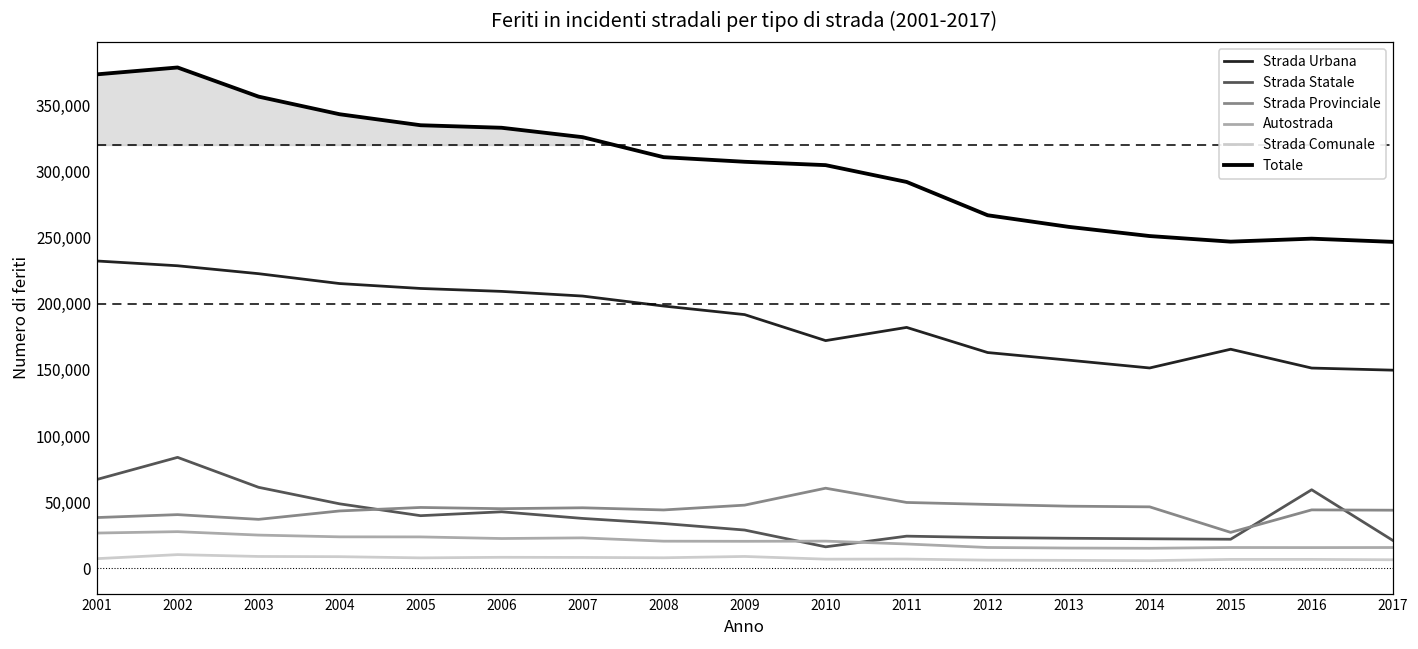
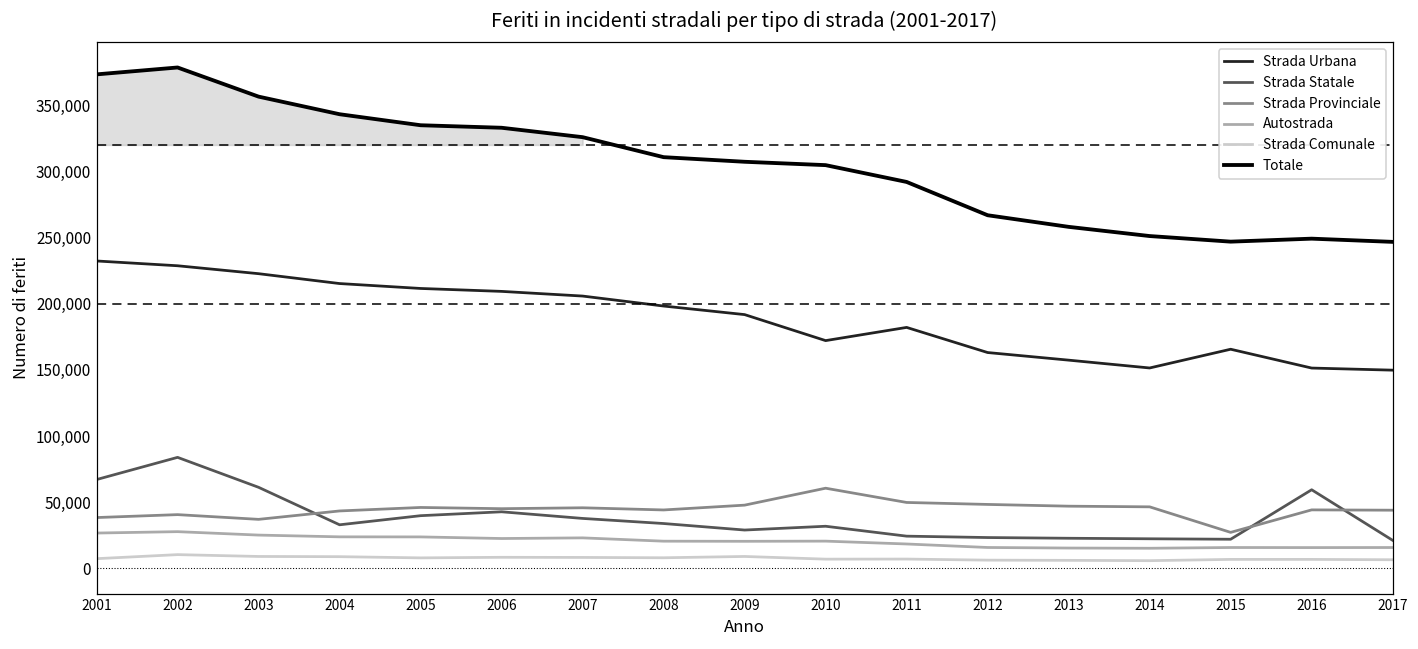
  {
    "Strada Statale": {
      "2001": "67,000",
      "2002": "84,000",
      "2003": "61,000",
-     "2004": "49,000",
+     "2004": "33,000",
      "2005": "40,000",
      "2006": "43,000",
      "2007": "38,000",
      "2008": "34,000",
      "2009": "29,000",
-     "2010": "16,000",
+     "2010": "32,000",
      "2011": "24,000",
      "2012": "23,000",
      "2013": "23,000",
      "2014": "22,000",
      "2015": "22,000",
      "2016": "59,000",
      "2017": "21,000"
    }
  }
